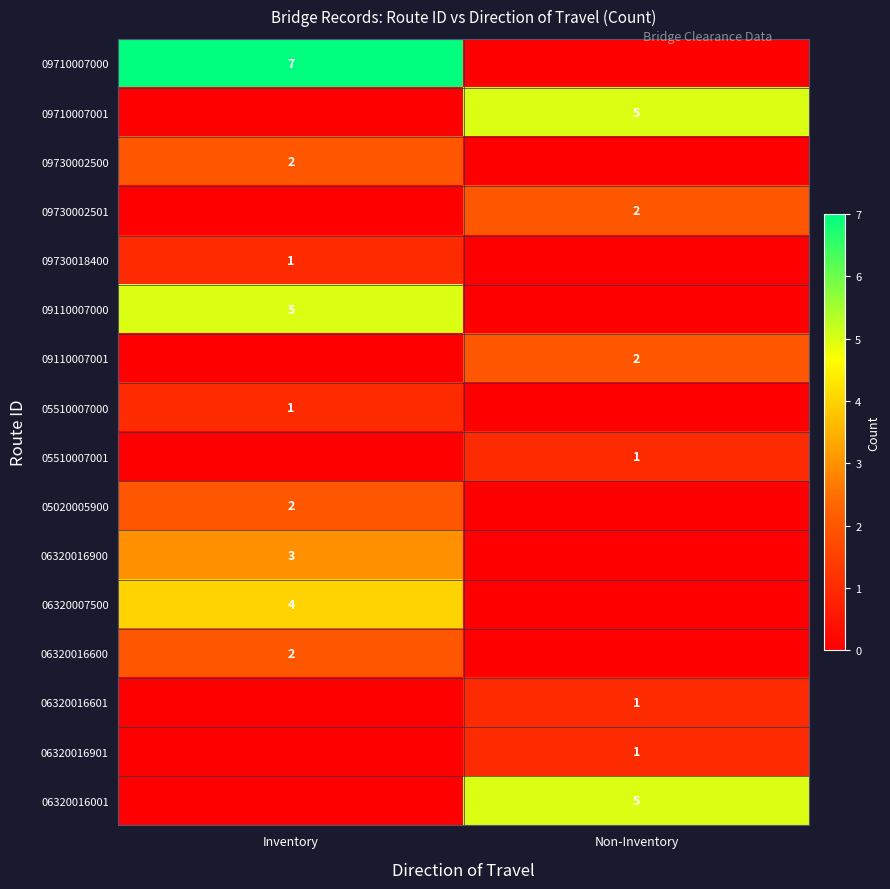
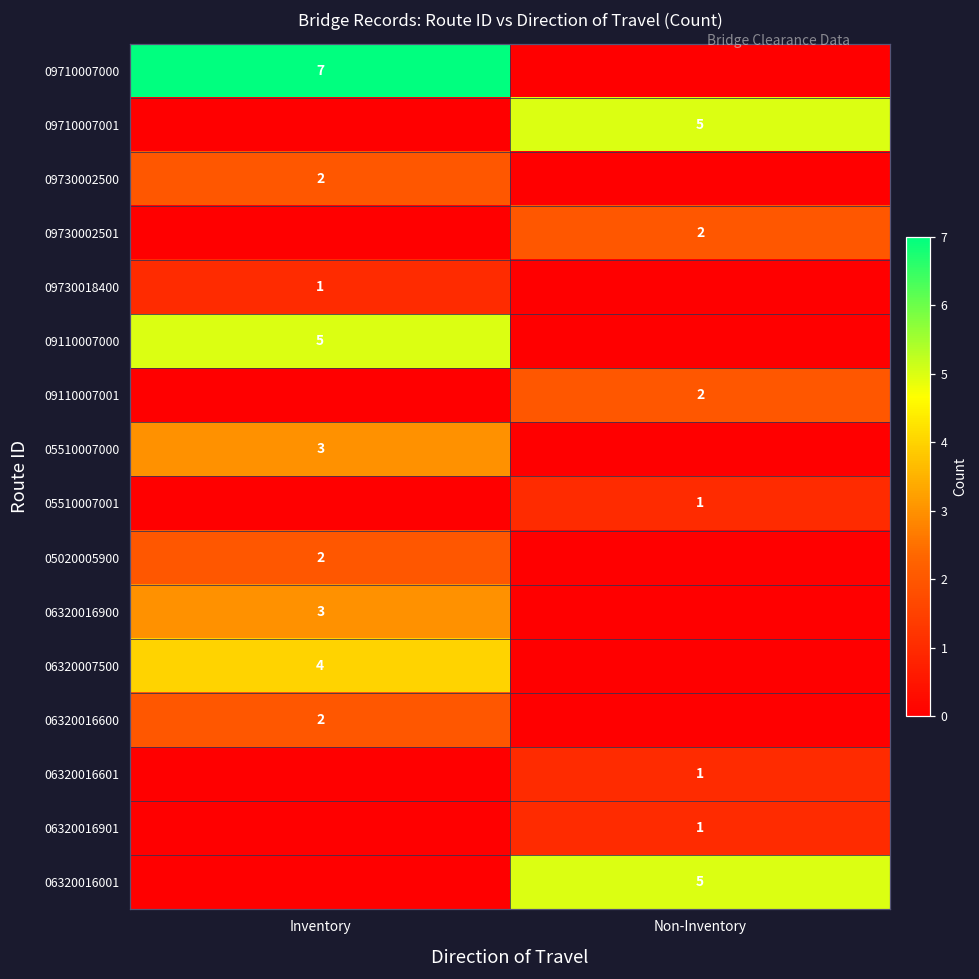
  {
    "09710007000": {
      "Inventory": 7
    },
    "09710007001": {
      "Non-Inventory": 5
    },
    "09730002500": {
      "Inventory": 2
    },
    "09730002501": {
      "Non-Inventory": 2
    },
    "09730018400": {
      "Inventory": 1
    },
    "09110007000": {
      "Inventory": 5
    },
    "09110007001": {
      "Non-Inventory": 2
    },
    "05510007000": {
-     "Inventory": 1
+     "Inventory": 3
    },
    "05510007001": {
      "Non-Inventory": 1
    },
    "05020005900": {
      "Inventory": 2
    },
    "06320016900": {
      "Inventory": 3
    },
    "06320007500": {
      "Inventory": 4
    },
    "06320016600": {
      "Inventory": 2
    },
    "06320016601": {
      "Non-Inventory": 1
    },
    "06320016901": {
      "Non-Inventory": 1
    },
    "06320016001": {
      "Non-Inventory": 5
    }
  }
